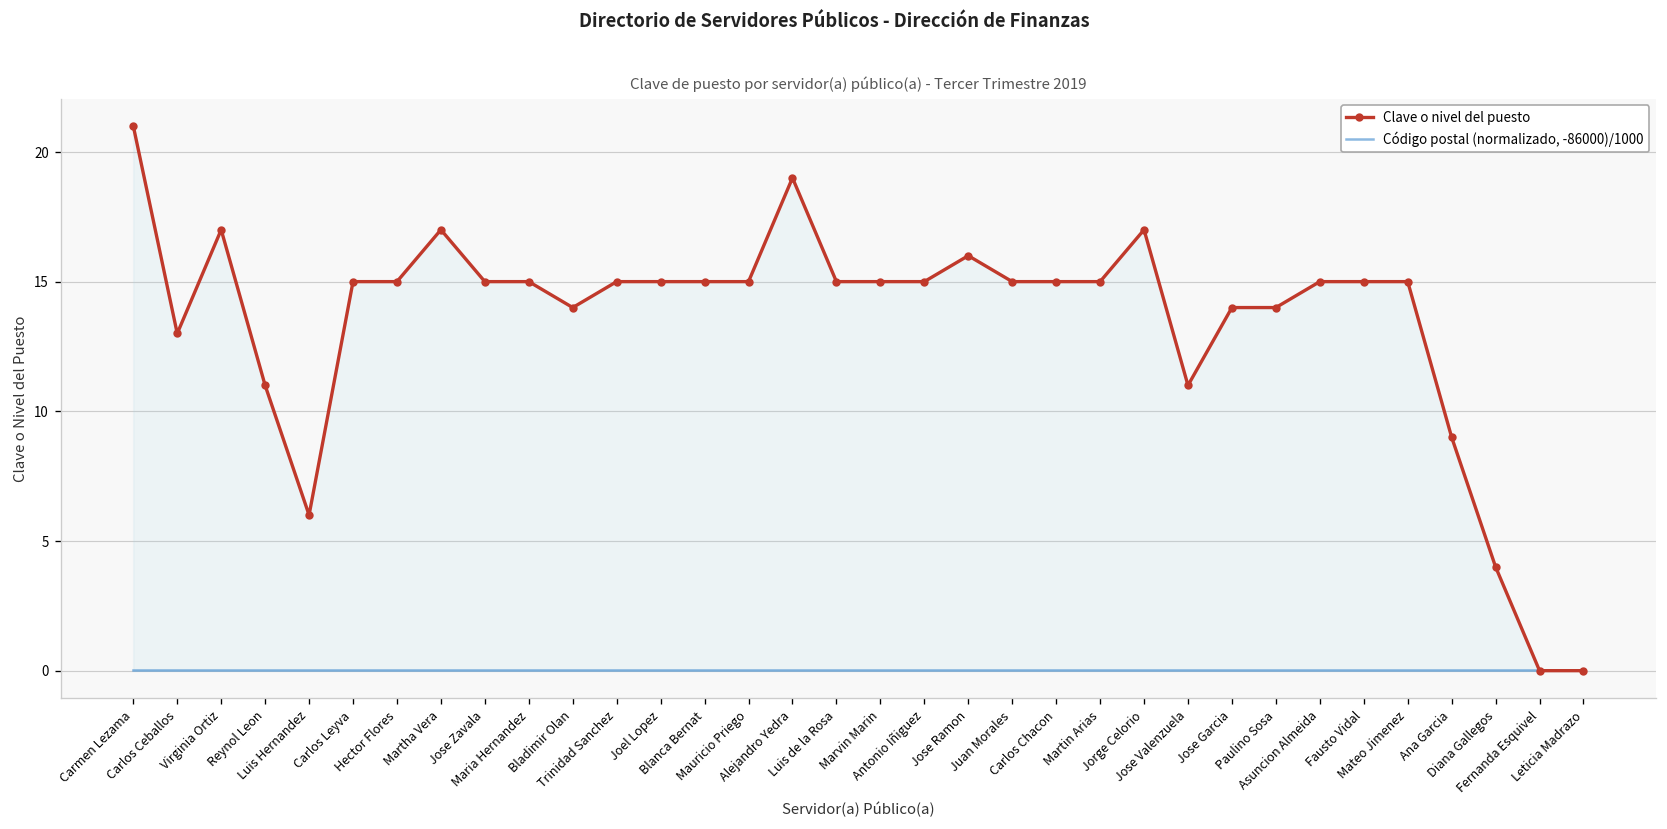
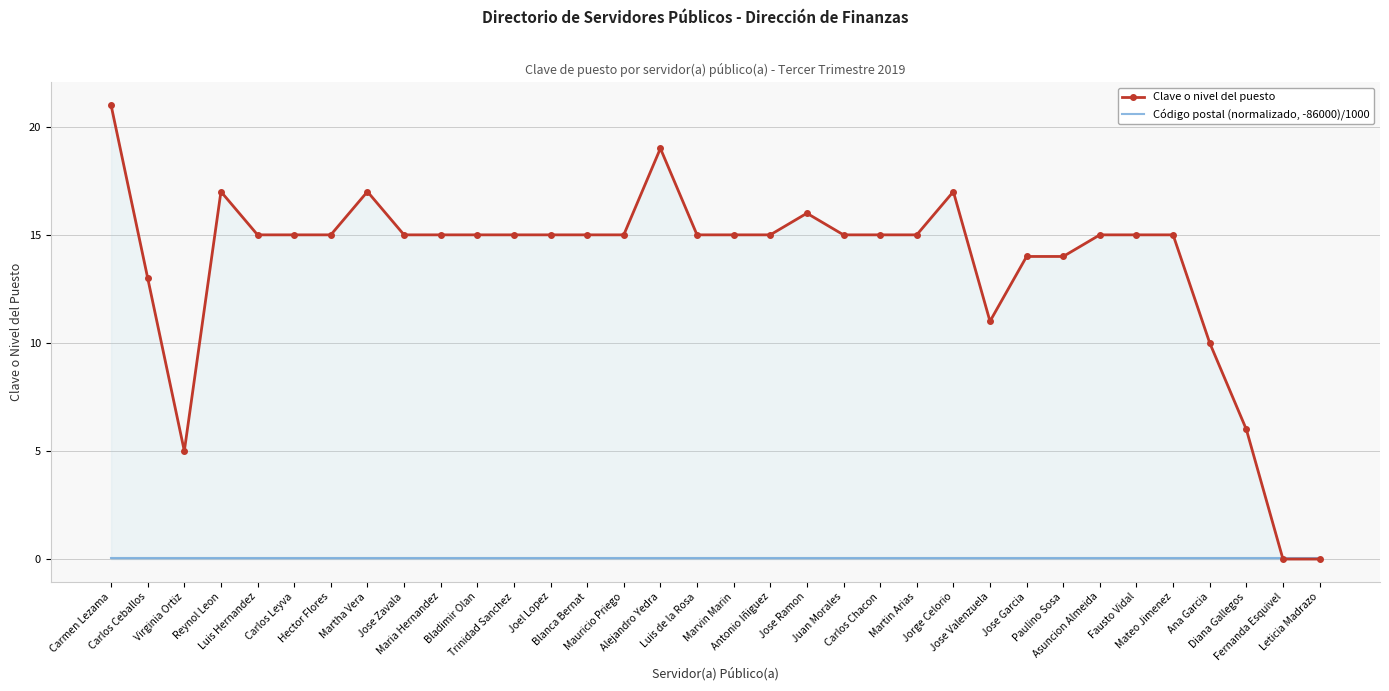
  {
    "Clave o nivel del puesto": {
      "Carmen Lezama": 21,
      "Carlos Ceballos": 13,
-     "Virginia Ortiz": 17,
-     "Reynol Leon": 11,
-     "Luis Hernandez": 6,
+     "Virginia Ortiz": 5,
+     "Reynol Leon": 17,
+     "Luis Hernandez": 15,
      "Carlos Leyva": 15,
      "Hector Flores": 15,
      "Martha Vera": 17,
      "Jose Zavala": 15,
      "Maria Hernandez": 15,
-     "Bladimir Olan": 14,
+     "Bladimir Olan": 15,
      "Trinidad Sanchez": 15,
      "Joel Lopez": 15,
      "Blanca Bernat": 15,
      "Mauricio Priego": 15,
      "Alejandro Yedra": 19,
      "Luis de la Rosa": 15,
      "Marvin Marin": 15,
      "Antonio Iñiguez": 15,
      "Jose Ramon": 16,
      "Juan Morales": 15,
      "Carlos Chacon": 15,
      "Martin Arias": 15,
      "Jorge Celorio": 17,
      "Jose Valenzuela": 11,
      "Jose Garcia": 14,
      "Paulino Sosa": 14,
      "Asuncion Almeida": 15,
      "Fausto Vidal": 15,
      "Mateo Jimenez": 15,
-     "Ana Garcia": 9,
-     "Diana Gallegos": 4
+     "Ana Garcia": 10,
+     "Diana Gallegos": 6
    },
    "Código postal (normalizado, -86000)/1000": {
      "Carmen Lezama": 0,
      "Carlos Ceballos": 0,
      "Virginia Ortiz": 0,
      "Reynol Leon": 0,
      "Luis Hernandez": 0,
      "Carlos Leyva": 0,
      "Hector Flores": 0,
      "Martha Vera": 0,
      "Jose Zavala": 0,
      "Maria Hernandez": 0,
      "Bladimir Olan": 0,
      "Trinidad Sanchez": 0,
      "Joel Lopez": 0,
      "Blanca Bernat": 0,
      "Mauricio Priego": 0,
      "Alejandro Yedra": 0,
      "Luis de la Rosa": 0,
      "Marvin Marin": 0,
      "Antonio Iñiguez": 0,
      "Jose Ramon": 0,
      "Juan Morales": 0,
      "Carlos Chacon": 0,
      "Martin Arias": 0,
      "Jorge Celorio": 0,
      "Jose Valenzuela": 0,
      "Jose Garcia": 0,
      "Paulino Sosa": 0,
      "Asuncion Almeida": 0,
      "Fausto Vidal": 0,
      "Mateo Jimenez": 0,
      "Ana Garcia": 0,
      "Diana Gallegos": 0
    }
  }
